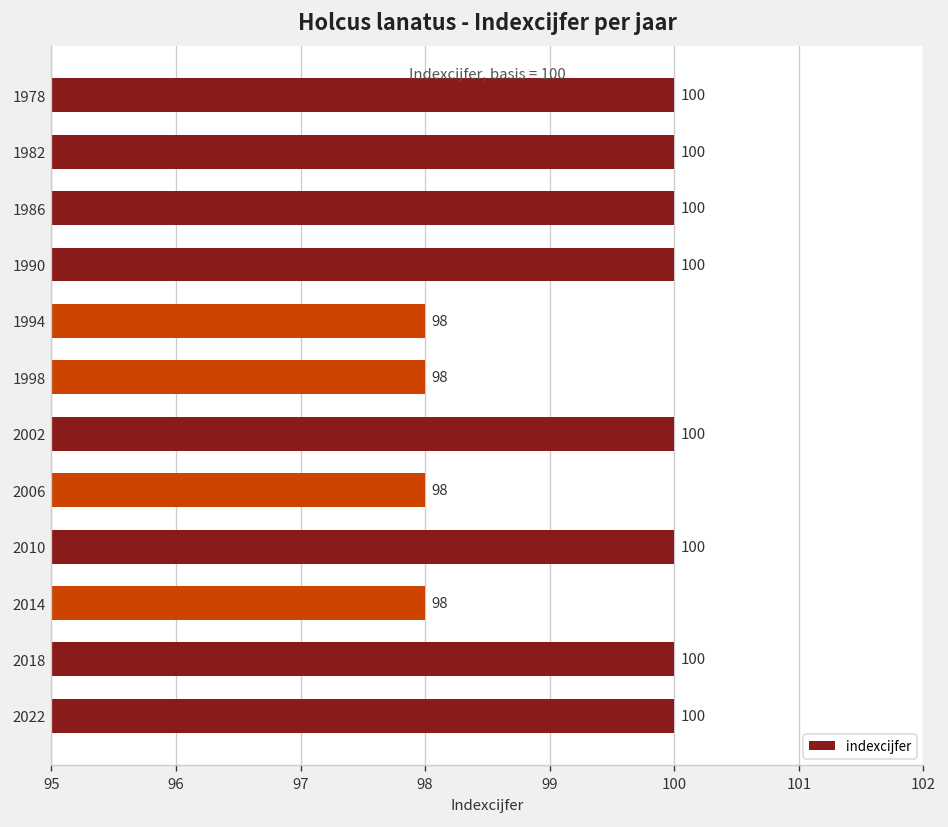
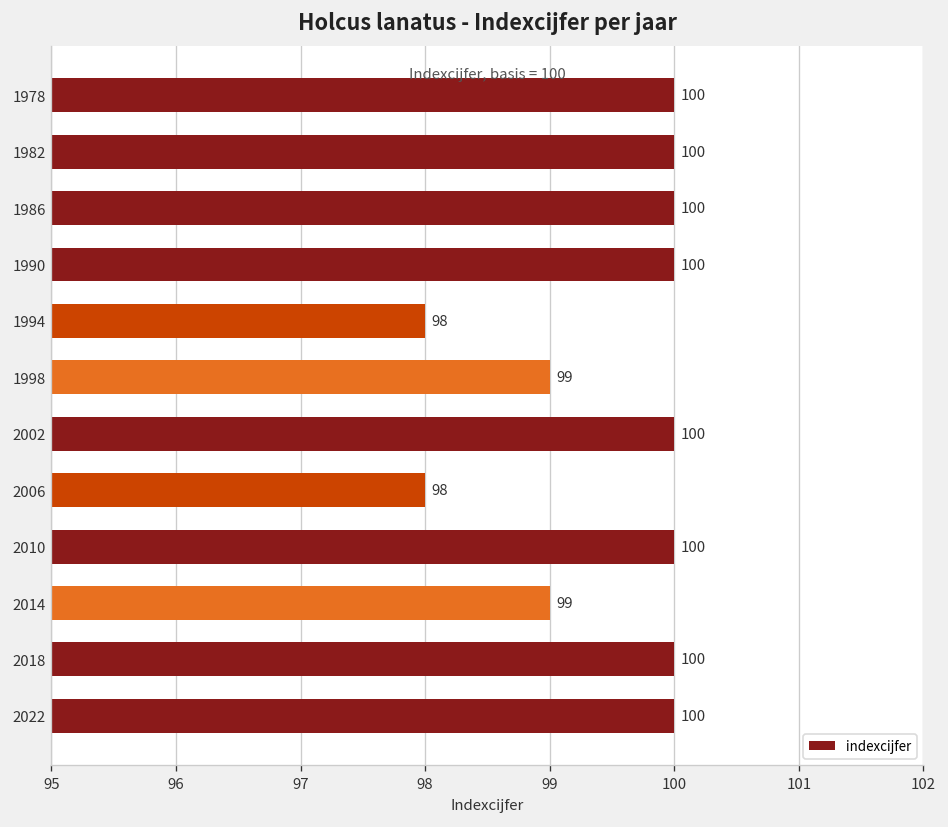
  {
    "1978": 100,
    "1982": 100,
    "1986": 100,
    "1990": 100,
    "1994": 98,
-   "1998": 98,
+   "1998": 99,
    "2002": 100,
    "2006": 98,
    "2010": 100,
-   "2014": 98,
+   "2014": 99,
    "2018": 100,
    "2022": 100
  }
